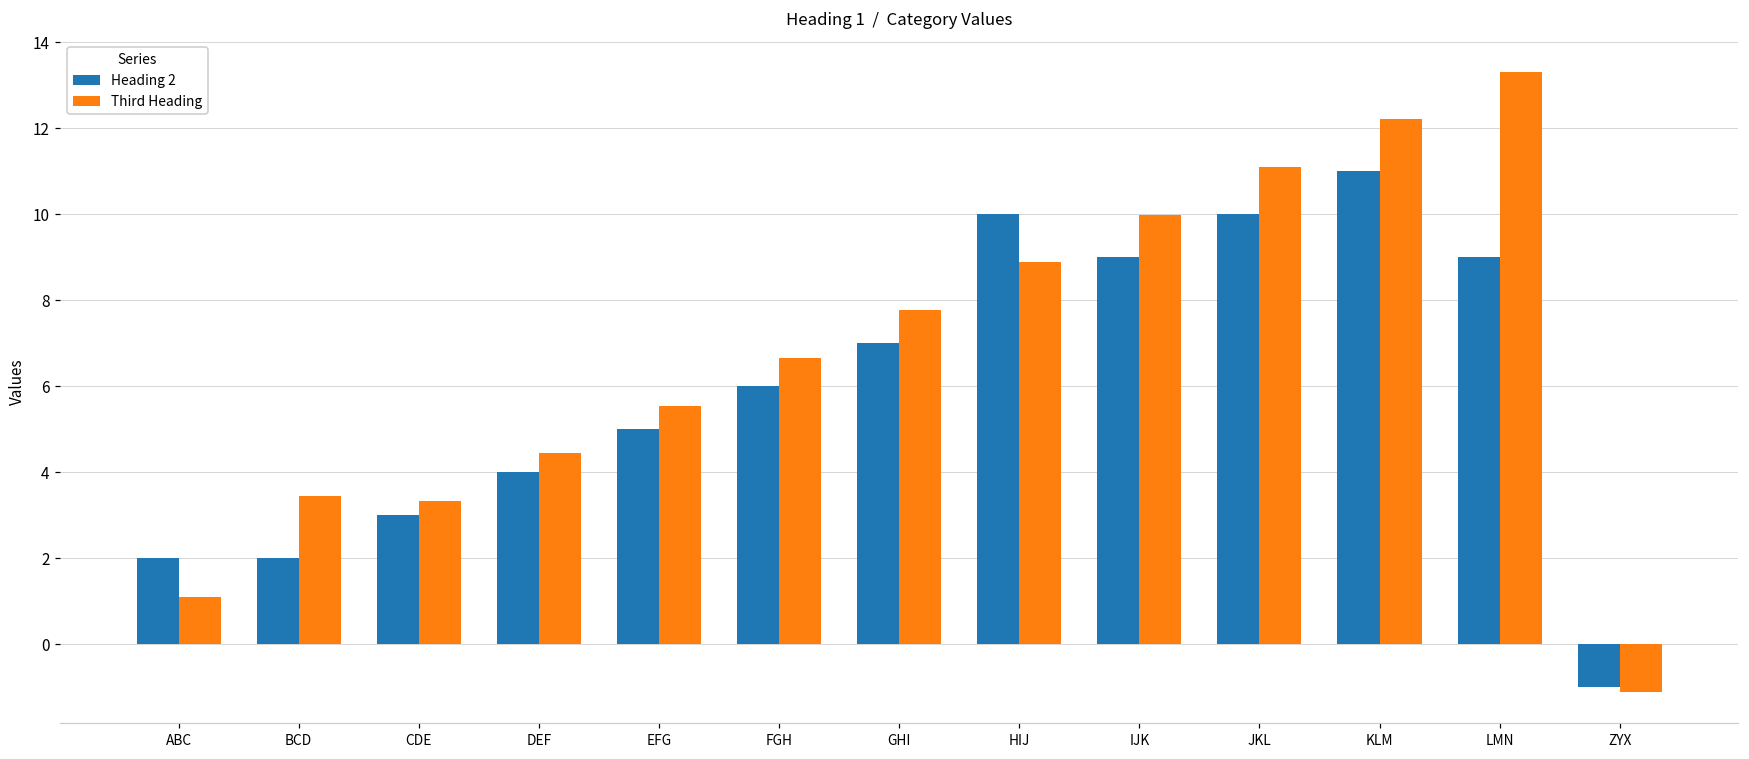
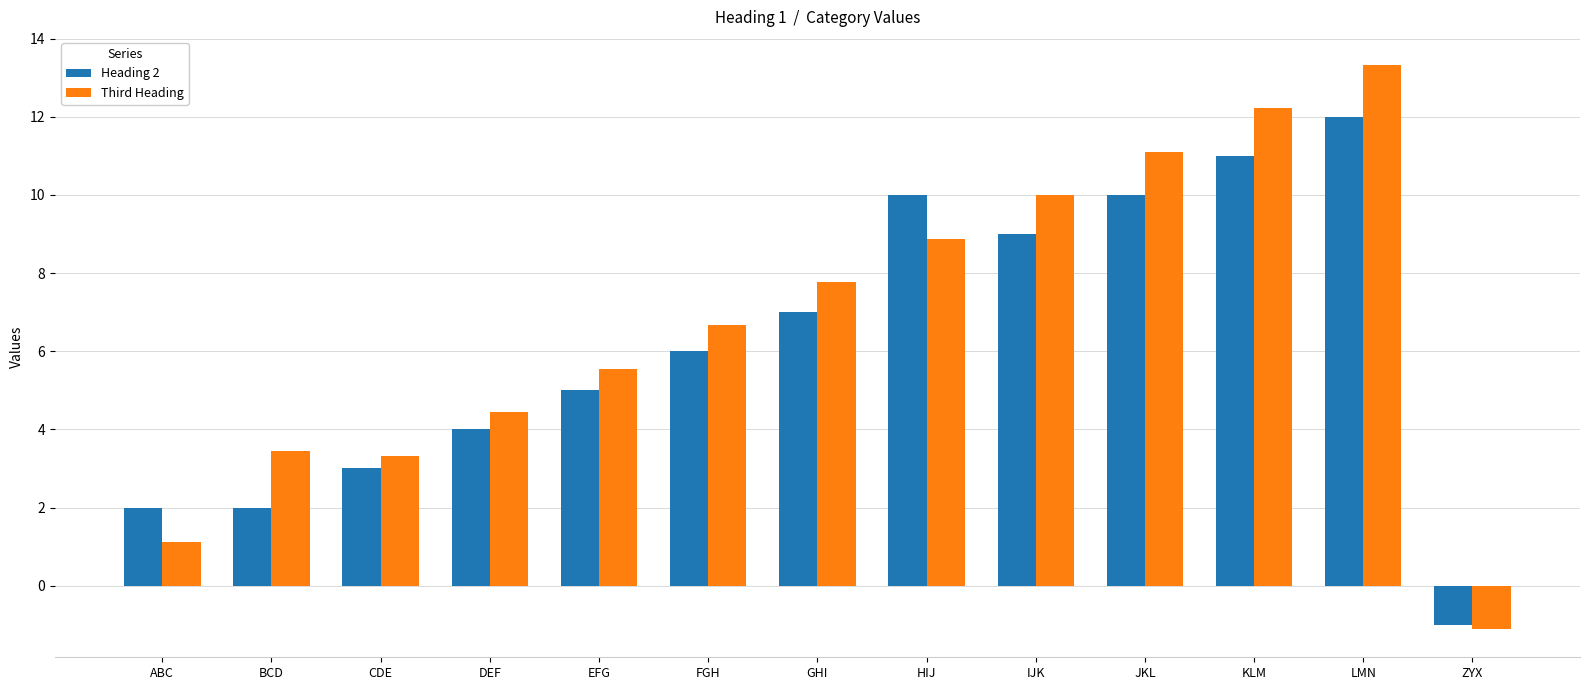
  {
    "Heading 2": {
      "ABC": 2,
      "BCD": 2,
      "CDE": 3,
      "DEF": 4,
      "EFG": 5,
      "FGH": 6,
      "GHI": 7,
      "HIJ": 10,
      "IJK": 9,
      "JKL": 10,
      "KLM": 11,
-     "LMN": 9,
+     "LMN": 12,
      "ZYX": -1
    },
    "Third Heading": {
      "ABC": 1.1,
      "BCD": 3.5,
      "CDE": 3.3,
      "DEF": 4.4,
      "EFG": 5.6,
      "FGH": 6.7,
      "GHI": 7.8,
      "HIJ": 8.9,
      "IJK": 10,
      "JKL": 11.1,
      "KLM": 12.2,
      "LMN": 13.3,
      "ZYX": -1.1
    }
  }
